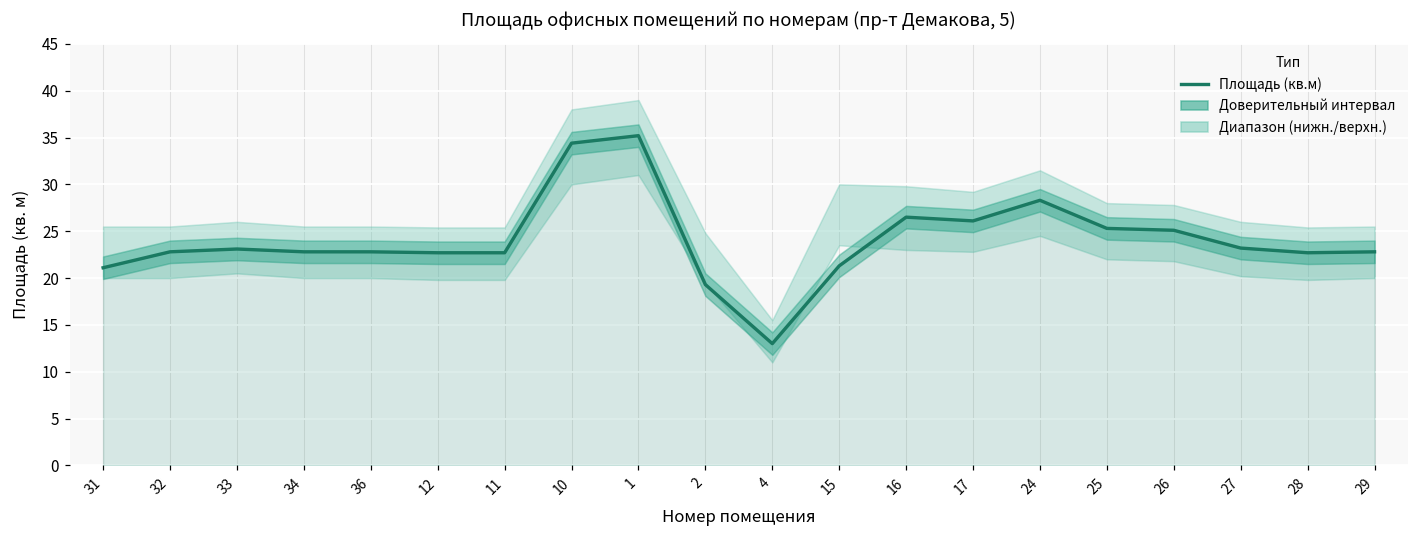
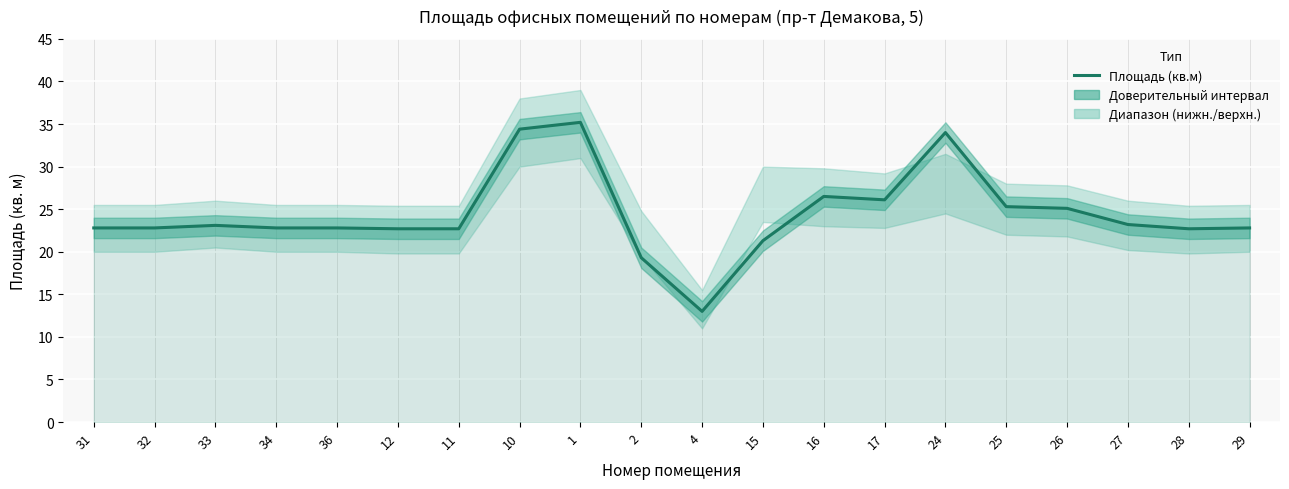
  {
    "Площадь (кв.м)": {
-     "31": 21,
+     "31": 23,
      "32": 23,
      "33": 23,
      "34": 23,
      "36": 23,
      "12": 23,
      "11": 23,
      "10": 34,
      "1": 35,
      "2": 19,
      "4": 13,
      "15": 21,
      "16": 27,
      "17": 26,
-     "24": 28,
+     "24": 34,
      "25": 25,
      "26": 25,
      "27": 23,
      "28": 23,
      "29": 23
    }
  }
